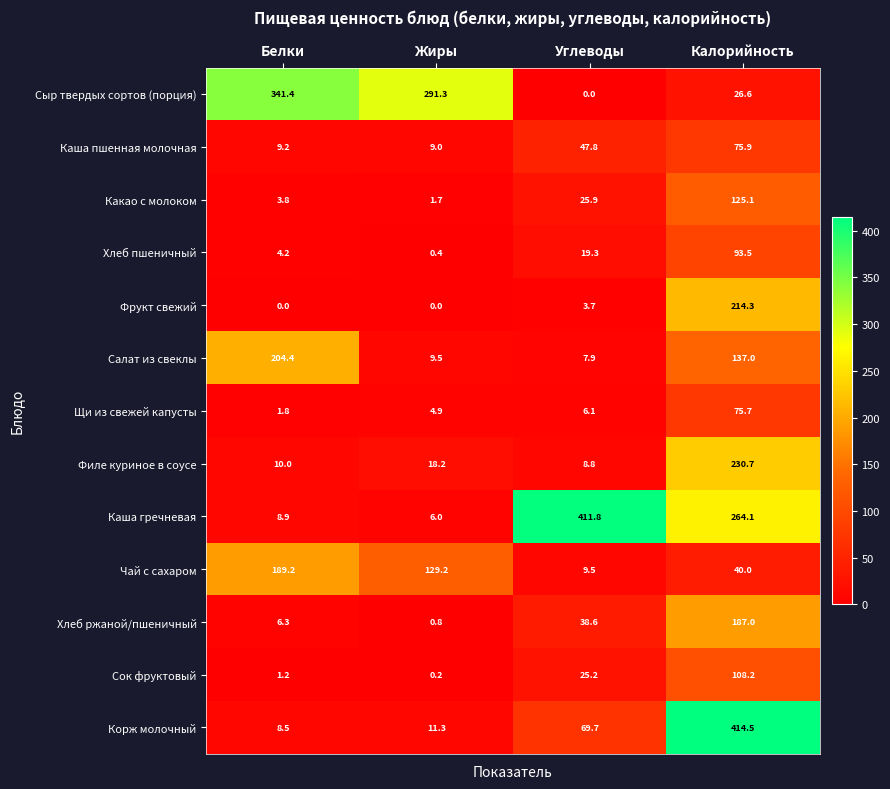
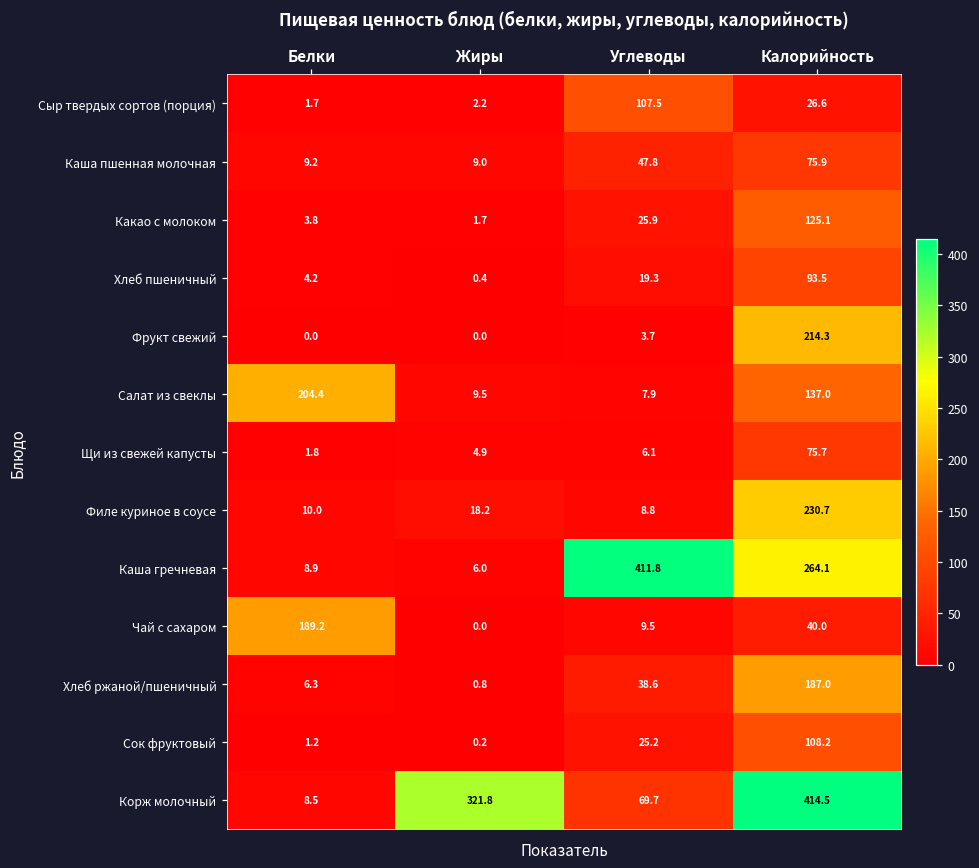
  {
    "Сыр твердых сортов (порция)": {
-     "Белки": 341.4,
-     "Жиры": 291.3,
-     "Углеводы": 0.0,
+     "Белки": 1.7,
+     "Жиры": 2.2,
+     "Углеводы": 107.5,
      "Калорийность": 26.6
    },
    "Каша пшенная молочная": {
      "Белки": 9.2,
      "Жиры": 9.0,
      "Углеводы": 47.8,
      "Калорийность": 75.9
    },
    "Какао с молоком": {
      "Белки": 3.8,
      "Жиры": 1.7,
      "Углеводы": 25.9,
      "Калорийность": 125.1
    },
    "Хлеб пшеничный": {
      "Белки": 4.2,
      "Жиры": 0.4,
      "Углеводы": 19.3,
      "Калорийность": 93.5
    },
    "Фрукт свежий": {
      "Белки": 0.0,
      "Жиры": 0.0,
      "Углеводы": 3.7,
      "Калорийность": 214.3
    },
    "Салат из свеклы": {
      "Белки": 204.4,
      "Жиры": 9.5,
      "Углеводы": 7.9,
      "Калорийность": 137.0
    },
    "Щи из свежей капусты": {
      "Белки": 1.8,
      "Жиры": 4.9,
      "Углеводы": 6.1,
      "Калорийность": 75.7
    },
    "Филе куриное в соусе": {
      "Белки": 10.0,
      "Жиры": 18.2,
      "Углеводы": 8.8,
      "Калорийность": 230.7
    },
    "Каша гречневая": {
      "Белки": 8.9,
      "Жиры": 6.0,
      "Углеводы": 411.8,
      "Калорийность": 264.1
    },
    "Чай с сахаром": {
      "Белки": 189.2,
-     "Жиры": 129.2,
+     "Жиры": 0.0,
      "Углеводы": 9.5,
      "Калорийность": 40.0
    },
    "Хлеб ржаной/пшеничный": {
      "Белки": 6.3,
      "Жиры": 0.8,
      "Углеводы": 38.6,
      "Калорийность": 187.0
    },
    "Сок фруктовый": {
      "Белки": 1.2,
      "Жиры": 0.2,
      "Углеводы": 25.2,
      "Калорийность": 108.2
    },
    "Корж молочный": {
      "Белки": 8.5,
-     "Жиры": 11.3,
+     "Жиры": 321.8,
      "Углеводы": 69.7,
      "Калорийность": 414.5
    }
  }
